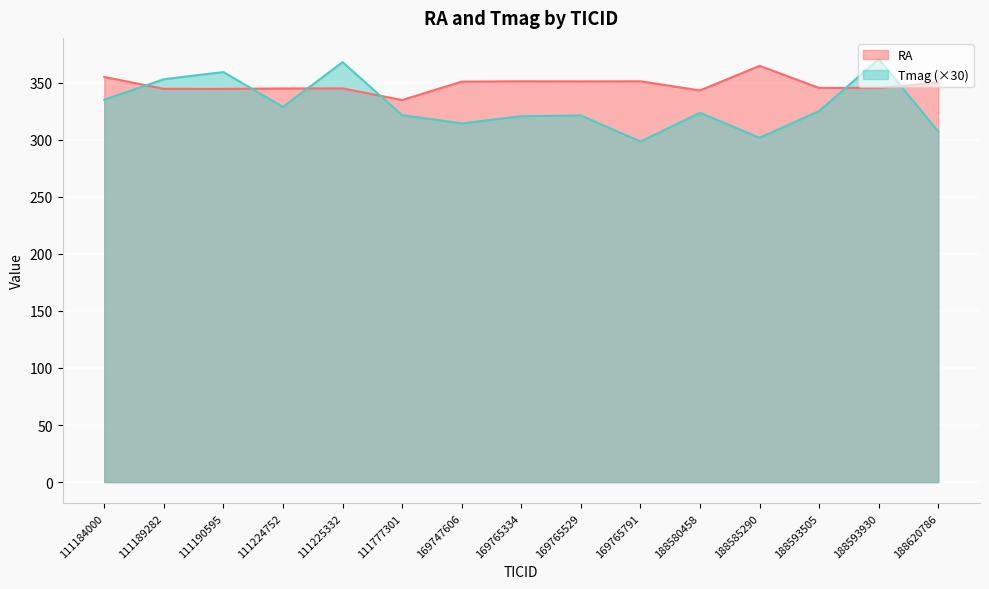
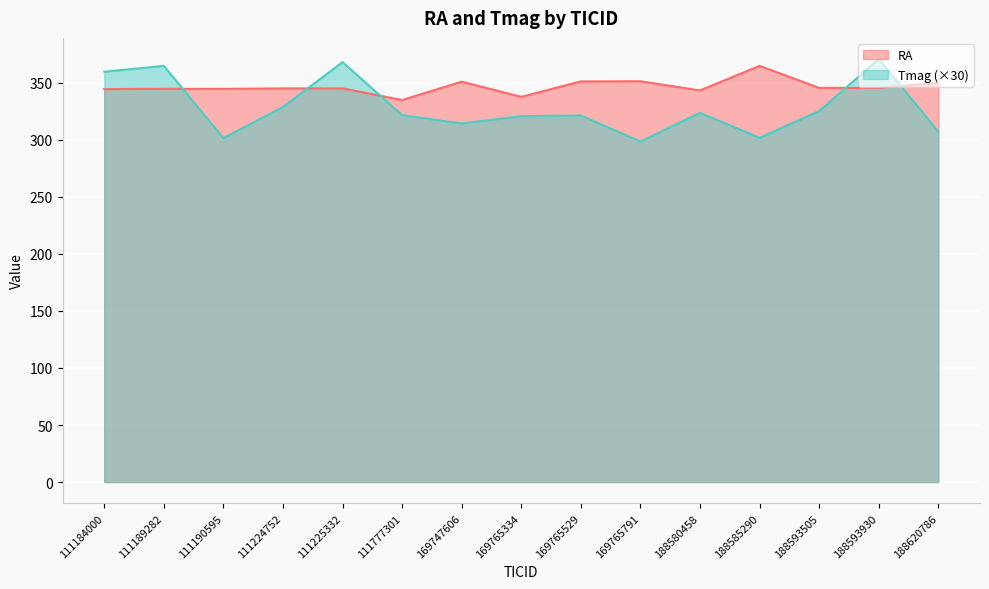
  {
    "RA": {
-     "111184000": 355,
+     "111184000": 344,
      "111189282": 345,
      "111190595": 345,
      "111224752": 345,
      "111225332": 345,
      "111777301": 335,
      "169747606": 351,
-     "169765334": 351,
+     "169765334": 338,
      "169765529": 351,
      "169765791": 351,
      "188580458": 343,
      "188585290": 365,
      "188593505": 345,
      "188593930": 346
    },
    "Tmag (×30)": {
-     "111184000": 335,
-     "111189282": 353,
-     "111190595": 359,
+     "111184000": 360,
+     "111189282": 365,
+     "111190595": 302,
      "111224752": 329,
      "111225332": 368,
      "111777301": 322,
      "169747606": 314,
      "169765334": 321,
      "169765529": 321,
      "169765791": 299,
      "188580458": 324,
      "188585290": 302,
      "188593505": 325,
      "188620786": 307
    }
  }
